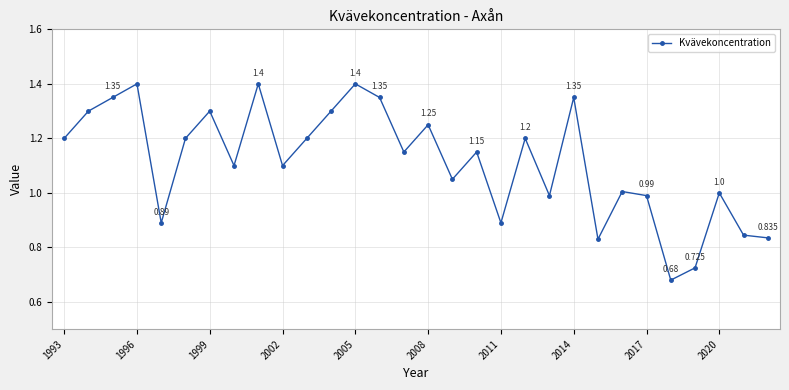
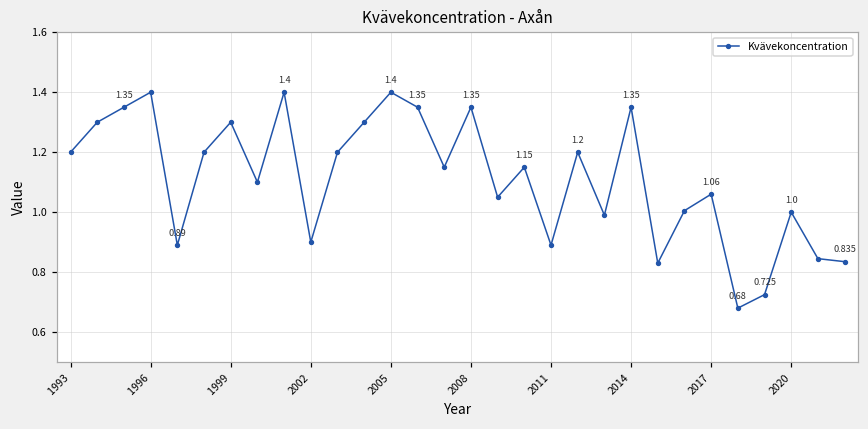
  {
-   "2002": 1.1,
+   "2002": 0.9,
    "2005": 1.4,
-   "2008": 1.25,
+   "2008": 1.35,
    "2014": 1.35,
-   "2017": 0.99,
+   "2017": 1.06,
    "2020": 1.0
  }
